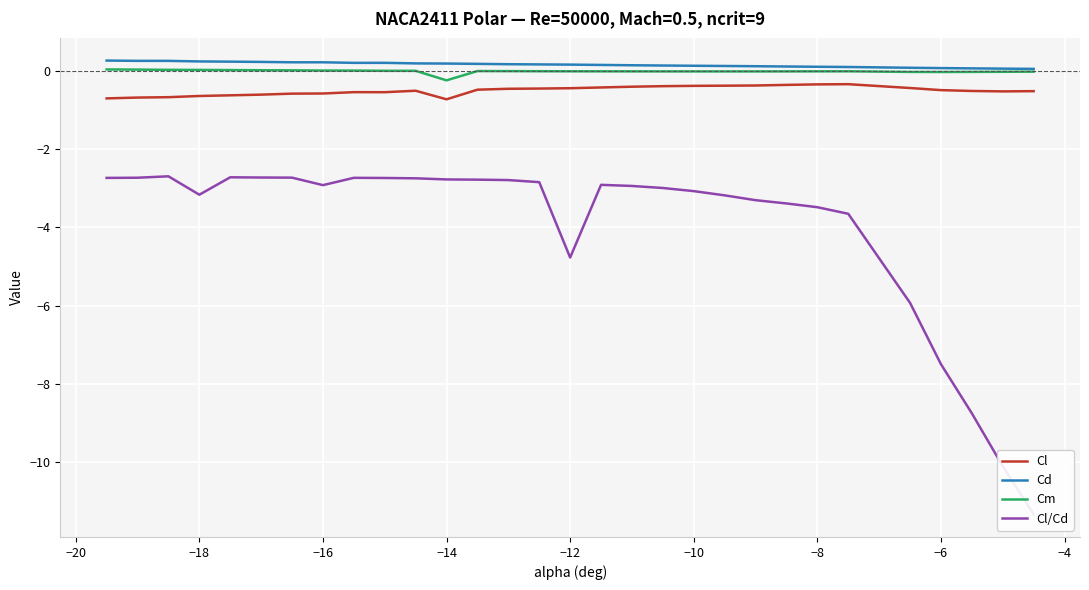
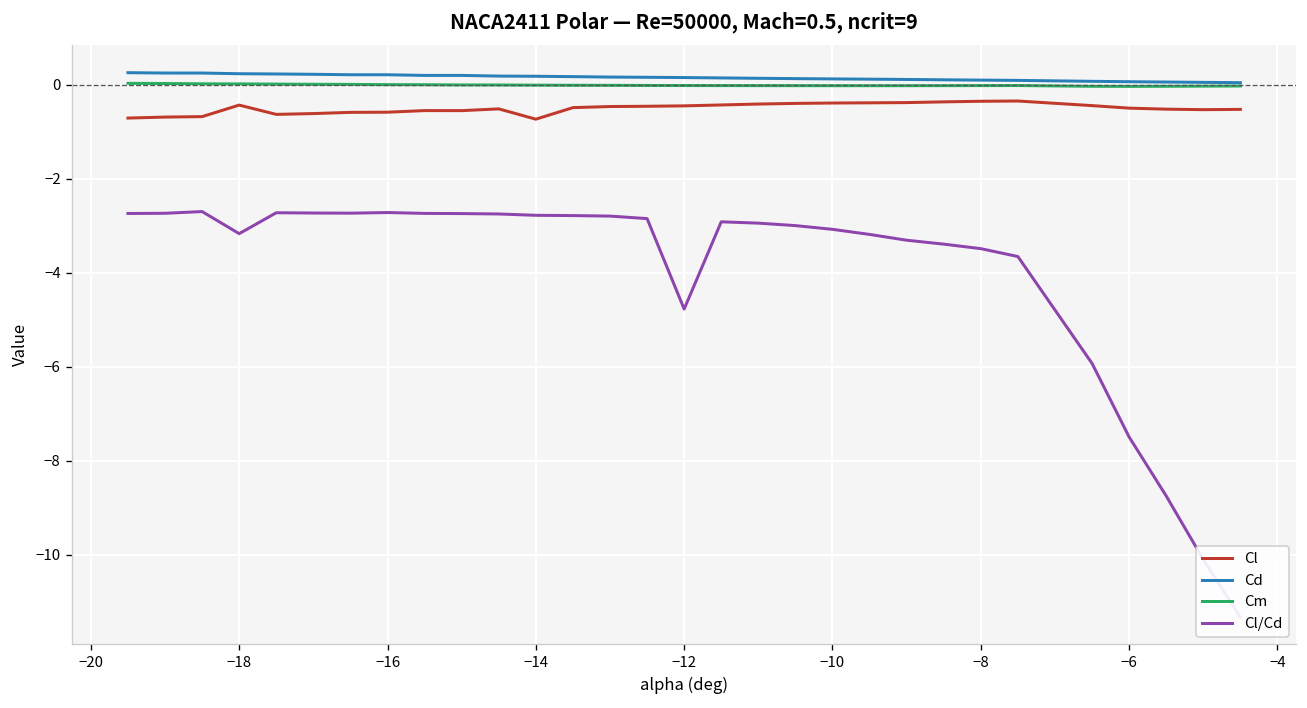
  {
    "Cl": {
-     "−18": -0.6,
+     "−18": -0.4,
      "−16": -0.6,
      "−14": -0.7,
      "−12": -0.4,
      "−10": -0.4,
      "−8": -0.3,
      "−6": -0.5
    },
    "Cd": {
      "−18": 0.2,
      "−16": 0.2,
      "−14": 0.2,
      "−12": 0.2,
      "−10": 0.1,
      "−8": 0.1,
      "−6": 0.1
    },
    "Cm": {
      "−18": 0.0,
      "−16": 0.0,
-     "−14": -0.2,
+     "−14": 0.0,
      "−12": 0.0,
      "−10": 0.0,
      "−8": 0.0,
      "−6": 0.0
    },
    "Cl/Cd": {
      "−18": -3.2,
-     "−16": -2.9,
+     "−16": -2.7,
      "−14": -2.8,
      "−12": -4.8,
      "−10": -3.1,
      "−8": -3.5,
      "−6": -7.5
    }
  }
